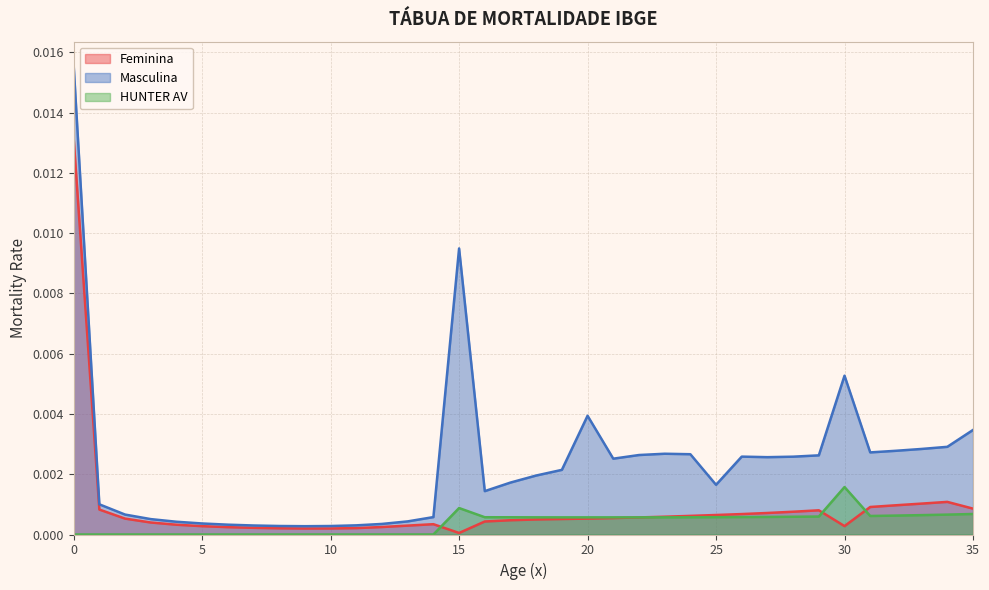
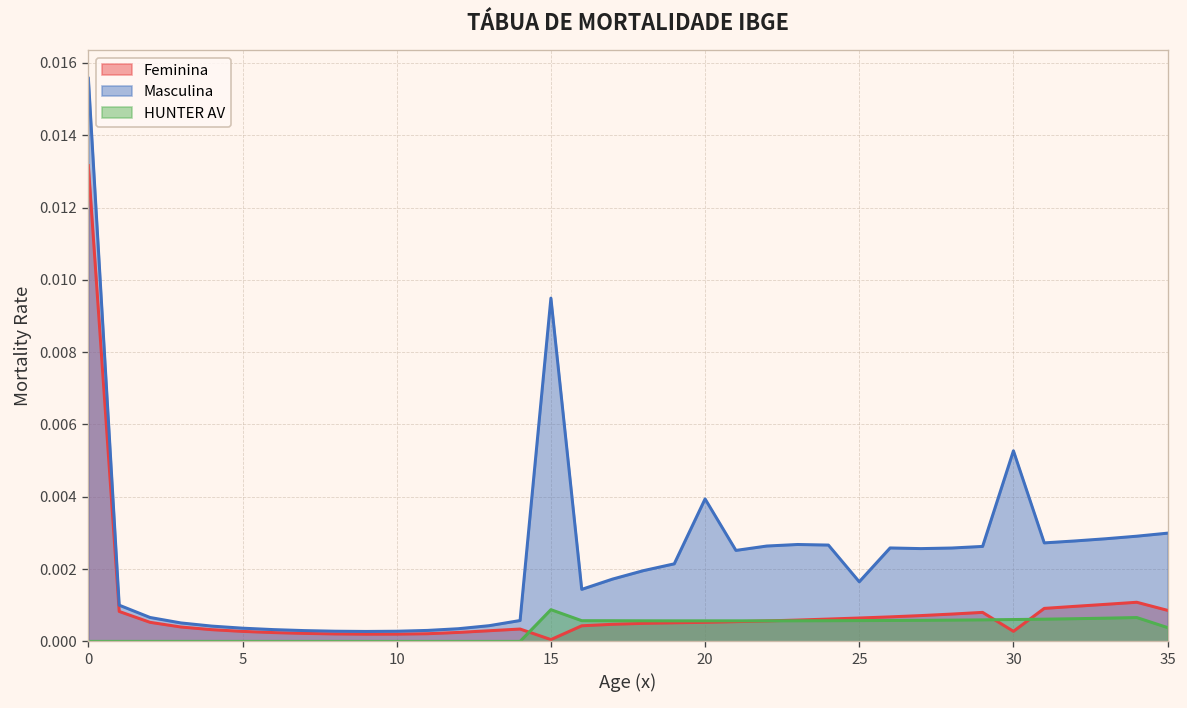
  {
    "Feminina": {
      "0": 0.0132,
      "5": 0.0003,
      "15": 0.0001,
      "30": 0.0003,
      "35": 0.0009
    },
    "Masculina": {
      "0": 0.0156,
      "5": 0.0004,
      "15": 0.0095,
      "20": 0.0039,
      "25": 0.0016,
      "30": 0.0053,
-     "35": 0.0035
+     "35": 0.0030
    },
    "HUNTER AV": {
      "0": 0.0000,
      "5": 0.0000,
      "10": 0.0000,
      "15": 0.0009,
-     "30": 0.0016,
-     "35": 0.0007
+     "30": 0.0006,
+     "35": 0.0004
    }
  }
